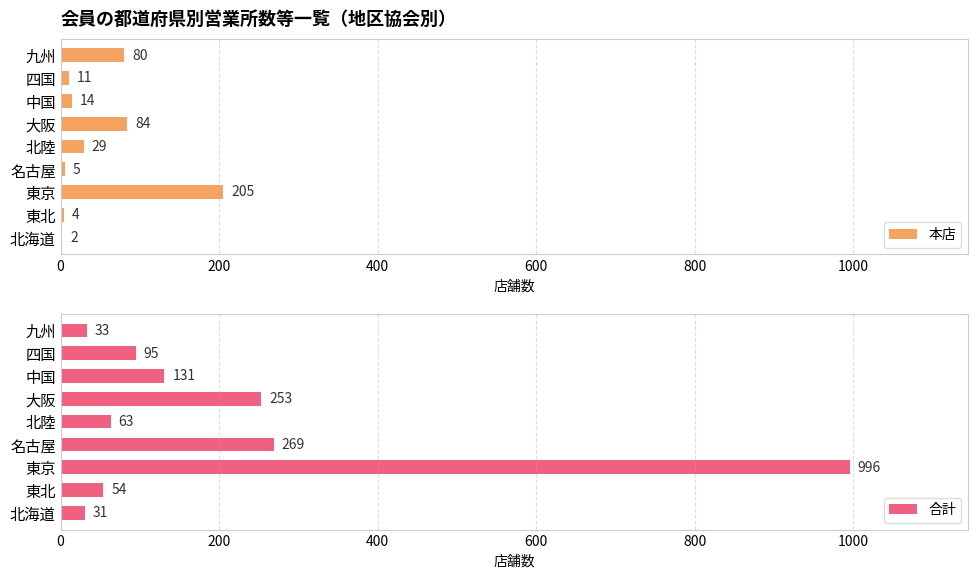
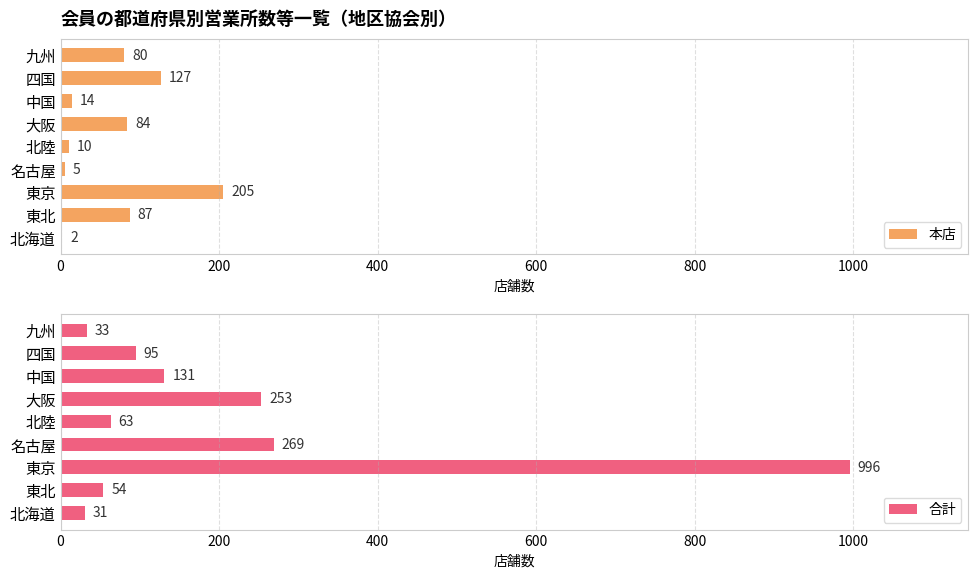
  {
    "会員の都道府県別営業所数等一覧（地区協会別）": {
      "九州": 80,
-     "四国": 11,
+     "四国": 127,
      "中国": 14,
      "大阪": 84,
-     "北陸": 29,
+     "北陸": 10,
      "名古屋": 5,
      "東京": 205,
-     "東北": 4,
+     "東北": 87,
      "北海道": 2
    }
  }
